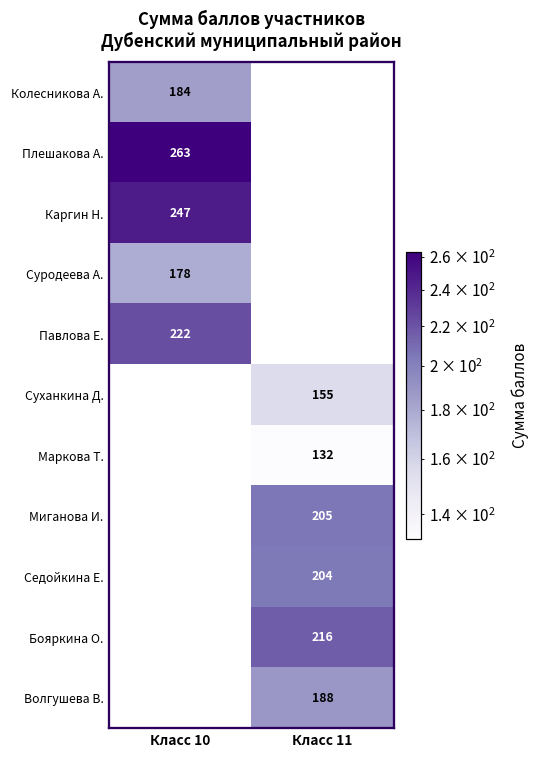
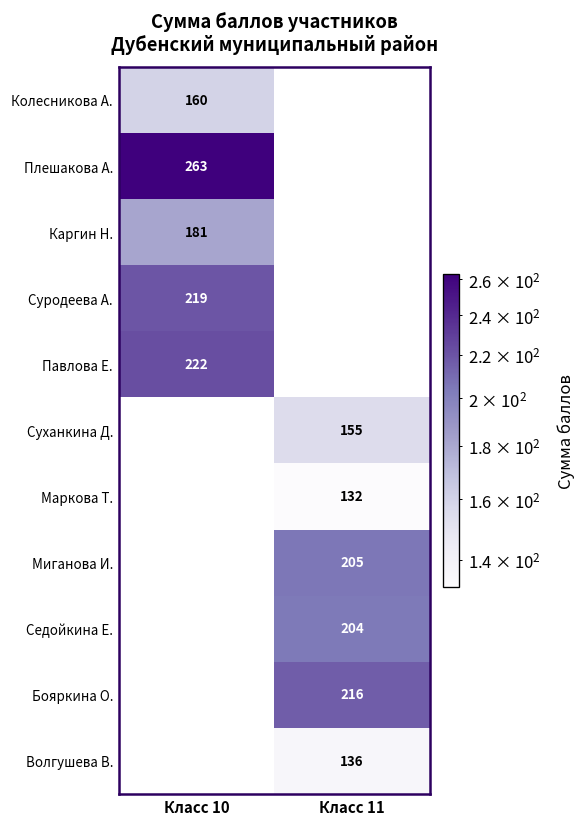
  {
    "Колесникова А.": {
-     "Класс 10": 184
+     "Класс 10": 160
    },
    "Плешакова А.": {
      "Класс 10": 263
    },
    "Каргин Н.": {
-     "Класс 10": 247
+     "Класс 10": 181
    },
    "Суродеева А.": {
-     "Класс 10": 178
+     "Класс 10": 219
    },
    "Павлова Е.": {
      "Класс 10": 222
    },
    "Суханкина Д.": {
      "Класс 11": 155
    },
    "Маркова Т.": {
      "Класс 11": 132
    },
    "Миганова И.": {
      "Класс 11": 205
    },
    "Седойкина Е.": {
      "Класс 11": 204
    },
    "Бояркина О.": {
      "Класс 11": 216
    },
    "Волгушева В.": {
-     "Класс 11": 188
+     "Класс 11": 136
    }
  }
